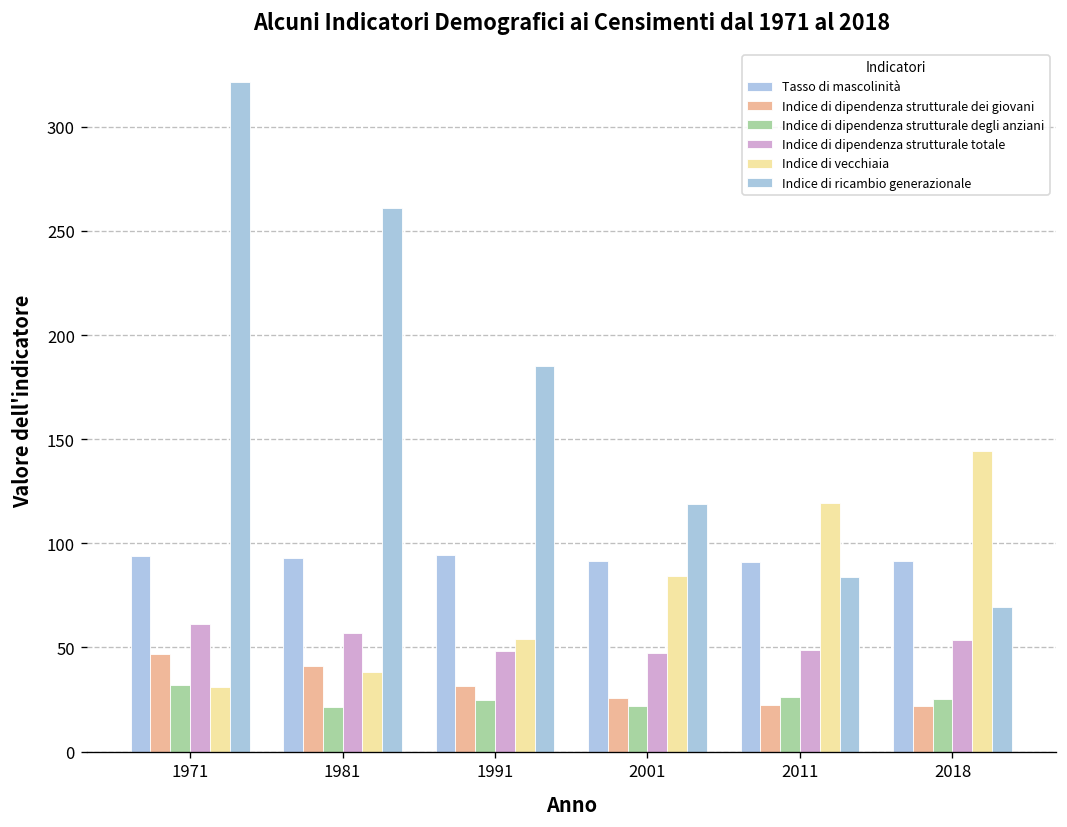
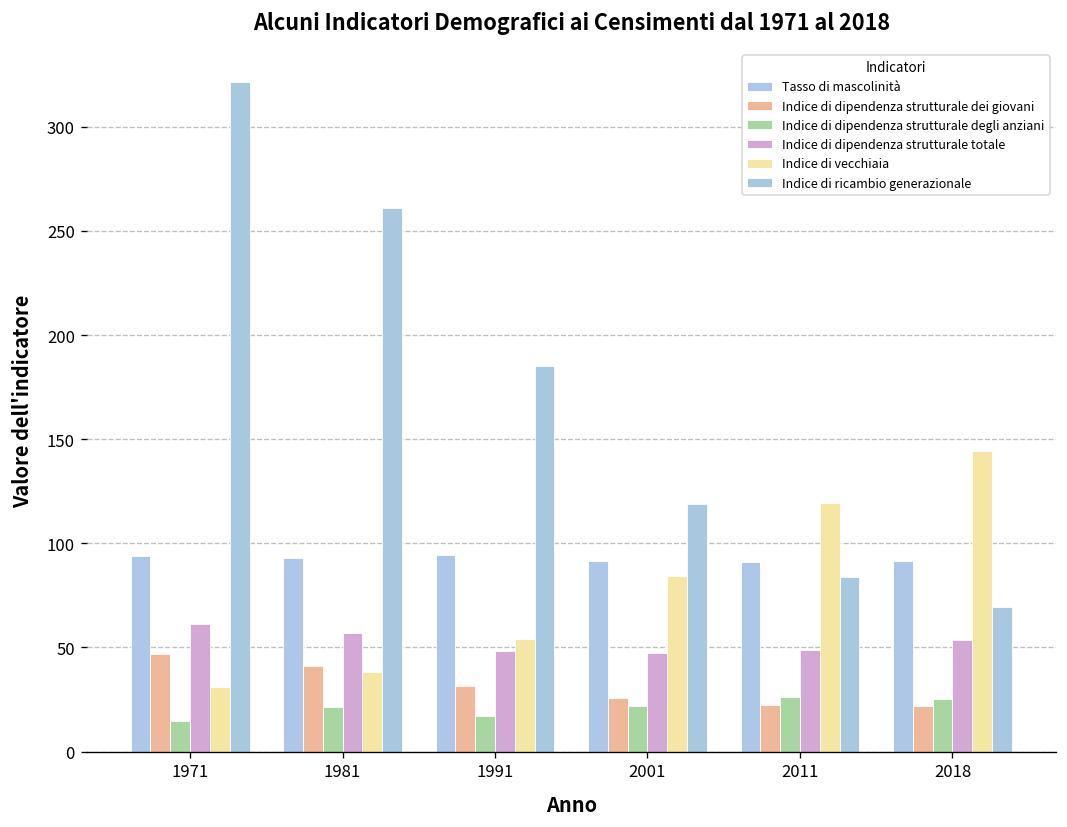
  {
    "Indice di dipendenza strutturale degli anziani": {
-     "1971": 32,
+     "1971": 15,
      "1981": 21,
-     "1991": 25,
+     "1991": 17,
      "2001": 22,
      "2011": 26,
      "2018": 25
    }
  }
